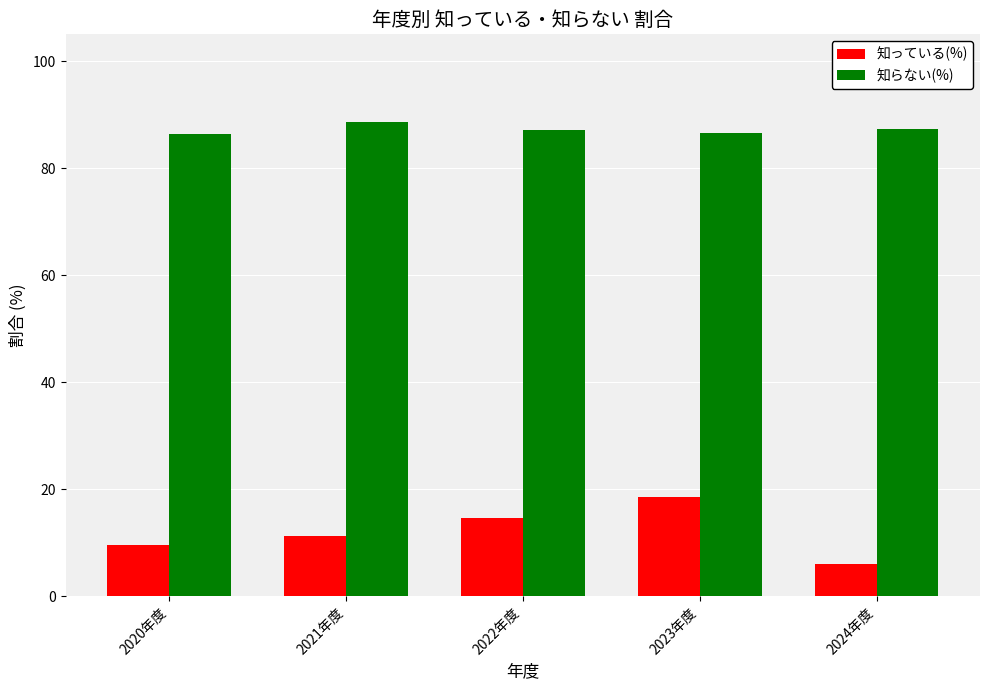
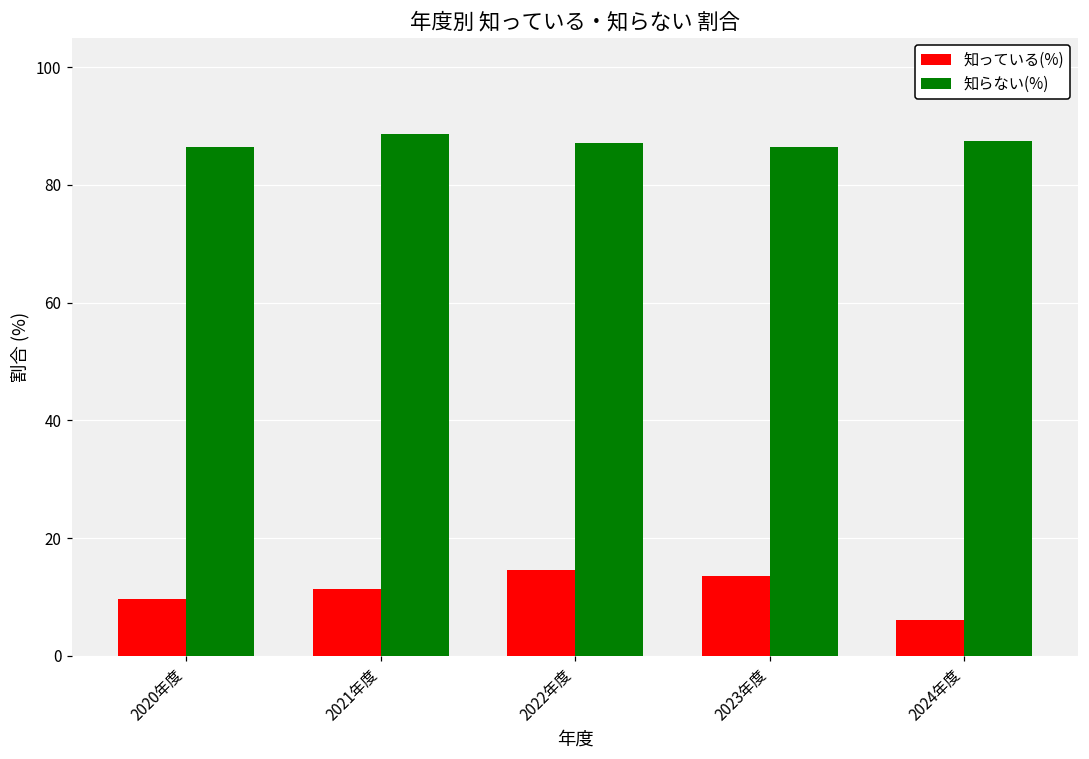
  {
    "知っている(%)": {
      "2020年度": 10,
      "2021年度": 11,
      "2022年度": 15,
-     "2023年度": 19,
+     "2023年度": 14,
      "2024年度": 6
    },
    "知らない(%)": {
      "2020年度": 86,
      "2021年度": 89,
      "2022年度": 87,
      "2023年度": 87,
      "2024年度": 87
    }
  }
